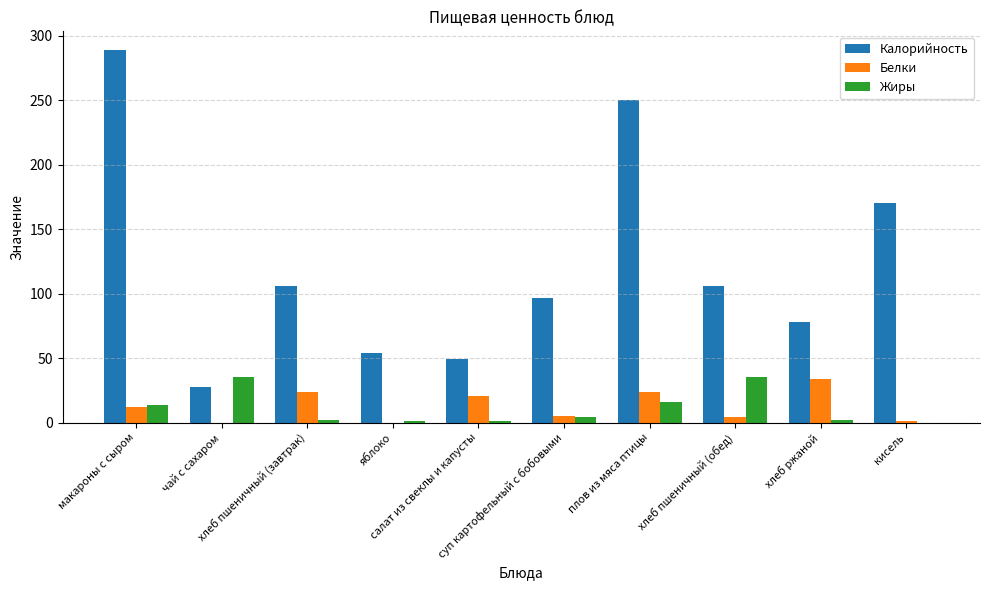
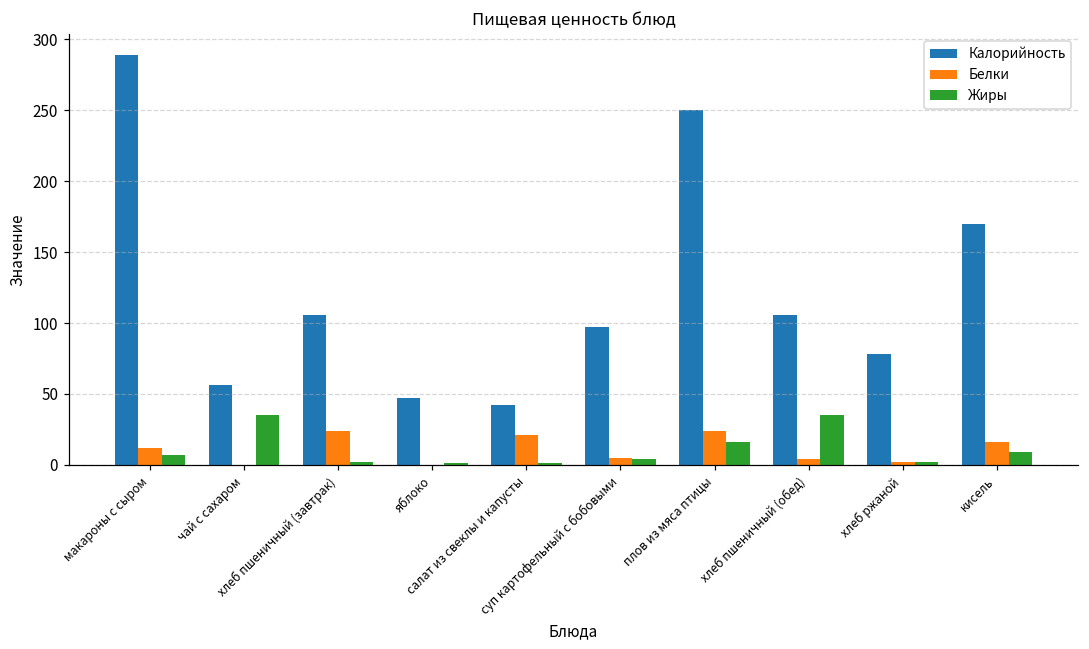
  {
    "Калорийность": {
      "макароны с сыром": 289,
-     "чай с сахаром": 28,
+     "чай с сахаром": 56,
      "хлеб пшеничный (завтрак)": 106,
-     "яблоко": 54,
-     "салат из свеклы и капусты": 49,
+     "яблоко": 47,
+     "салат из свеклы и капусты": 42,
      "суп картофельный с бобовыми": 97,
      "плов из мяса птицы": 250,
      "хлеб пшеничный (обед)": 106,
      "хлеб ржаной": 78,
      "кисель": 170
    },
    "Белки": {
      "макароны с сыром": 12,
      "чай с сахаром": 0,
      "хлеб пшеничный (завтрак)": 24,
      "яблоко": 0,
      "салат из свеклы и капусты": 21,
      "суп картофельный с бобовыми": 5,
      "плов из мяса птицы": 24,
      "хлеб пшеничный (обед)": 4,
-     "хлеб ржаной": 34,
-     "кисель": 1
+     "хлеб ржаной": 2,
+     "кисель": 16
    },
    "Жиры": {
-     "макароны с сыром": 14,
+     "макароны с сыром": 7,
      "чай с сахаром": 35,
      "хлеб пшеничный (завтрак)": 2,
      "суп картофельный с бобовыми": 4,
      "плов из мяса птицы": 16,
      "хлеб пшеничный (обед)": 35,
      "хлеб ржаной": 2,
-     "кисель": 0
+     "кисель": 9
    }
  }
